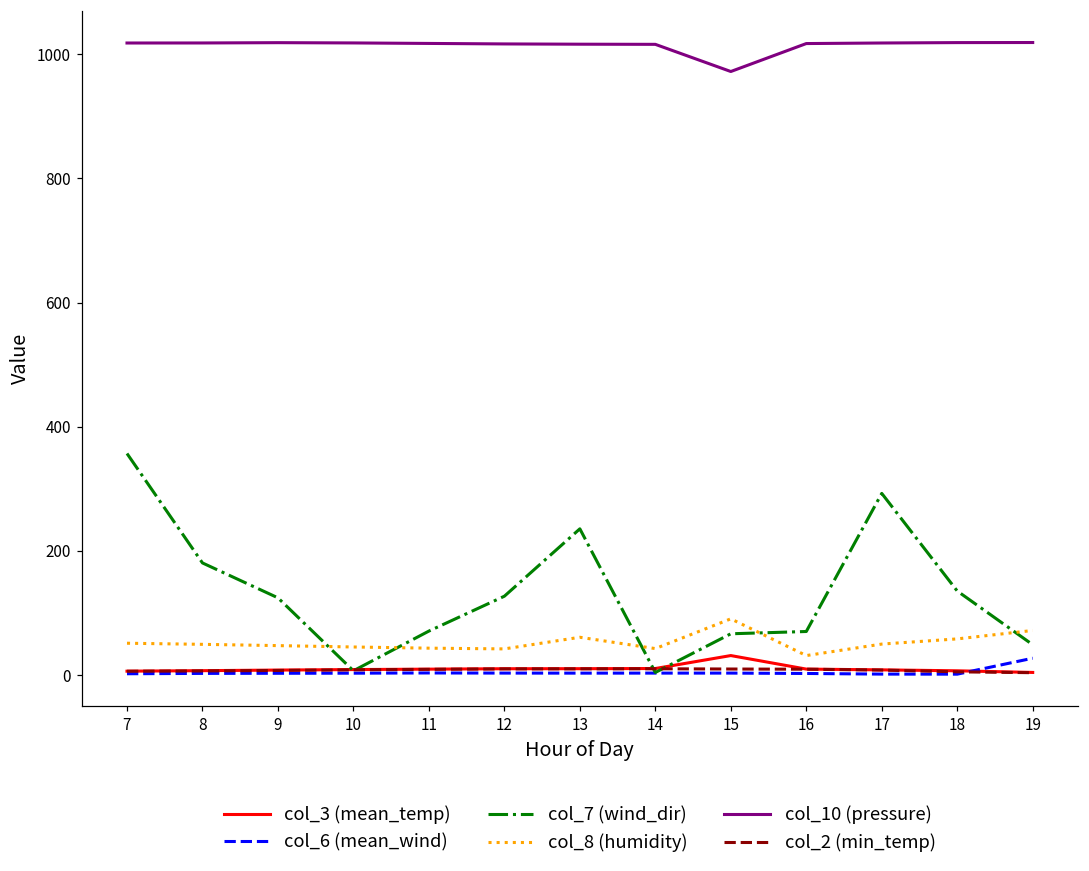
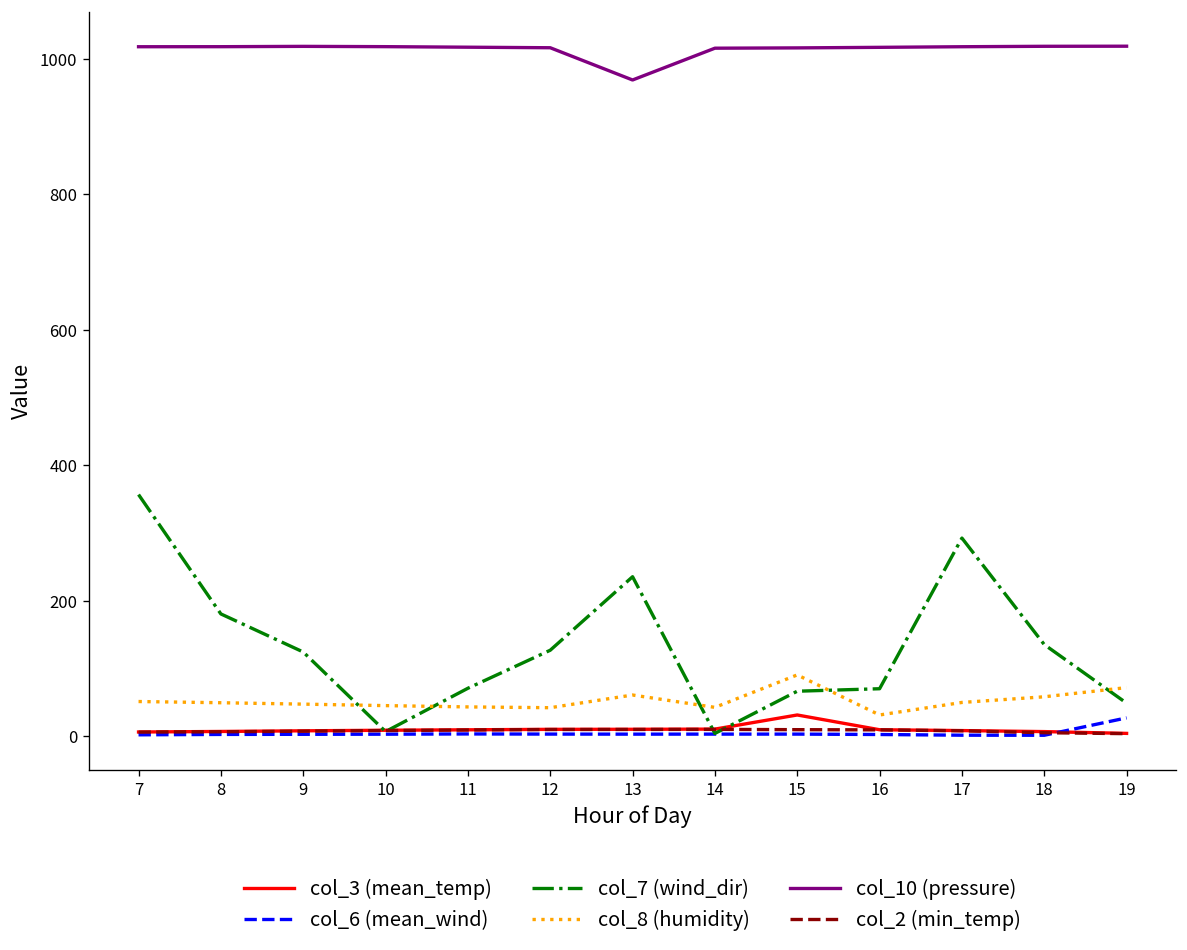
  {
    "col_3 (mean_temp)": {
      "15": 30
    },
    "col_6 (mean_wind)": {
      "11": 0,
      "12": 0,
      "13": 0,
      "15": 0,
      "16": 0,
      "17": 0,
      "19": 30
    },
    "col_7 (wind_dir)": {
      "7": 360,
      "8": 180,
      "9": 120,
      "11": 70,
      "12": 130,
      "13": 240,
      "15": 70,
      "16": 70,
      "17": 290,
      "18": 140,
      "19": 50
    },
    "col_8 (humidity)": {
      "7": 50,
      "8": 50,
      "9": 50,
      "10": 50,
      "11": 40,
      "12": 40,
      "13": 60,
      "14": 40,
      "15": 90,
      "16": 30,
      "17": 50,
      "18": 60,
      "19": 70
    },
    "col_10 (pressure)": {
      "7": 1020,
      "8": 1020,
      "9": 1020,
      "10": 1020,
      "11": 1020,
      "12": 1020,
-     "13": 1020,
+     "13": 970,
      "14": 1020,
-     "15": 970,
+     "15": 1020,
      "16": 1020,
      "17": 1020,
      "18": 1020,
      "19": 1020
    },
    "col_2 (min_temp)": {
      "15": 10
    }
  }
